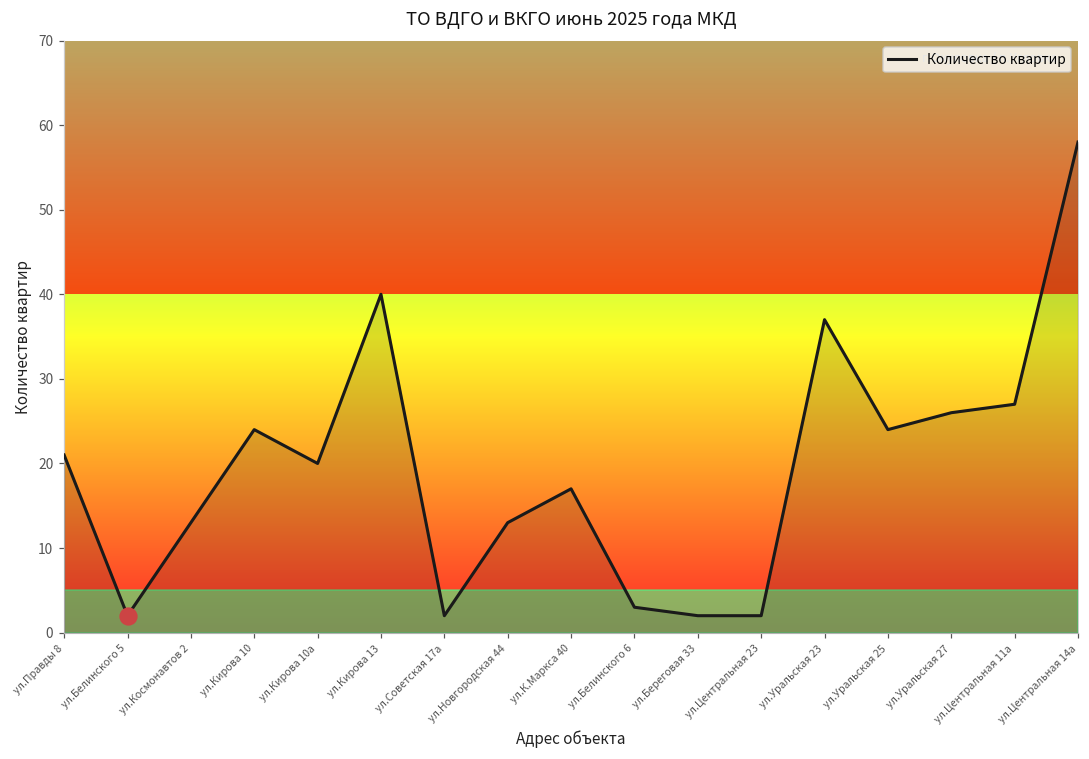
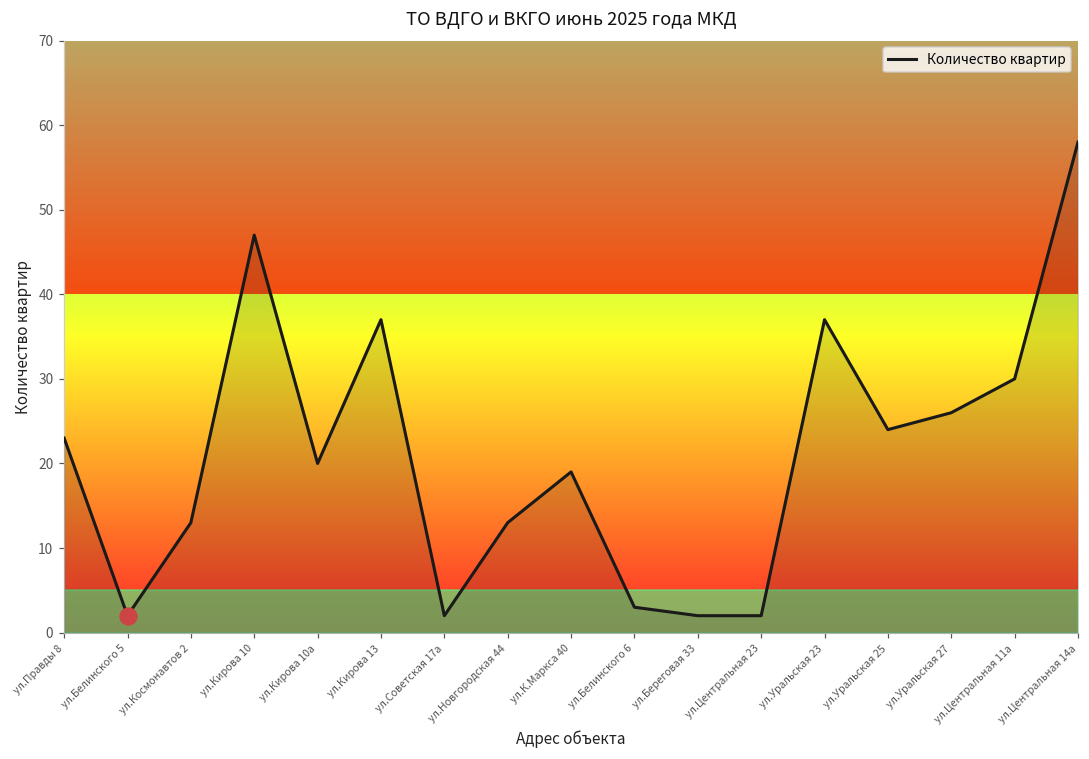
  {
    "Количество квартир": {
-     "ул.Правды 8": 21,
+     "ул.Правды 8": 23,
      "ул.Космонавтов 2": 13,
-     "ул.Кирова 10": 24,
+     "ул.Кирова 10": 47,
      "ул.Кирова 10а": 20,
-     "ул.Кирова 13": 40,
+     "ул.Кирова 13": 37,
      "ул.Новгородская 44": 13,
-     "ул.К.Маркса 40": 17,
+     "ул.К.Маркса 40": 19,
      "ул.Уральская 23": 37,
      "ул.Уральская 25": 24,
      "ул.Уральская 27": 26,
-     "ул.Центральная 11а": 27,
+     "ул.Центральная 11а": 30,
      "ул.Центральная 14а": 58
    }
  }
